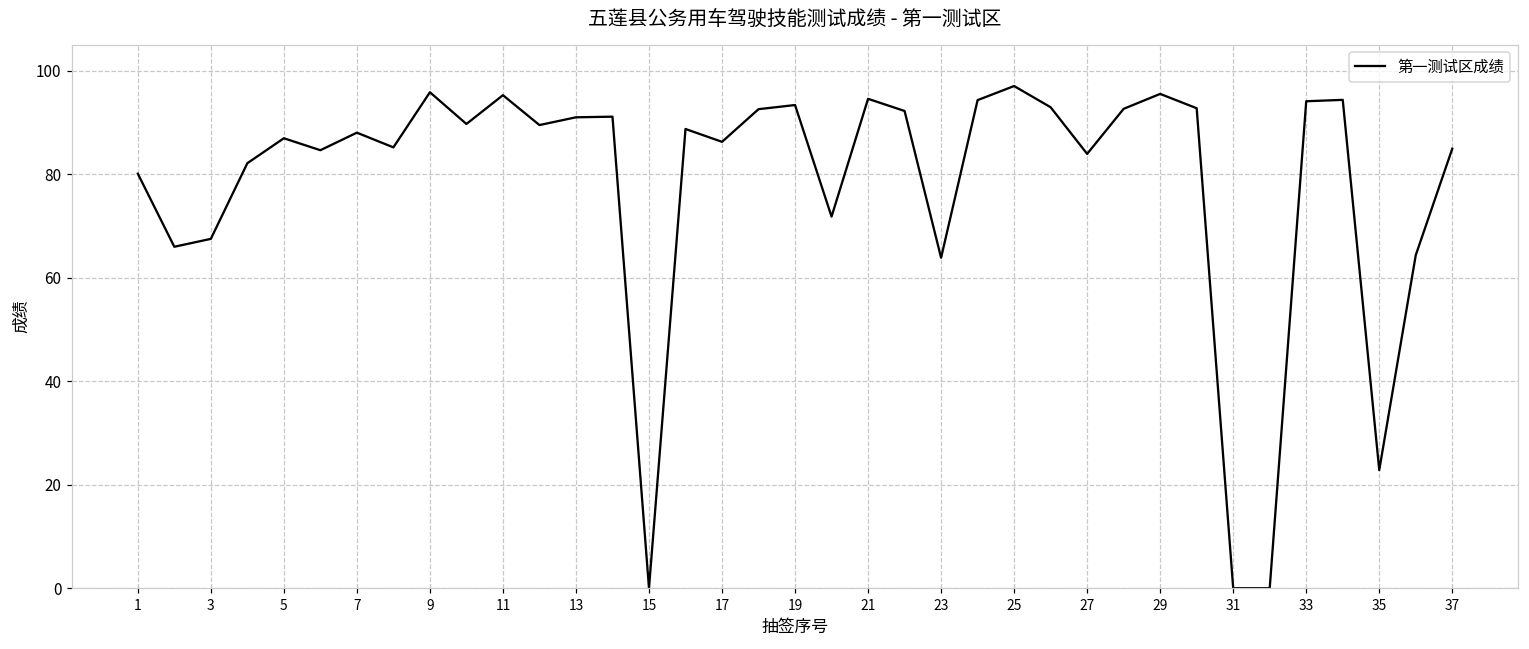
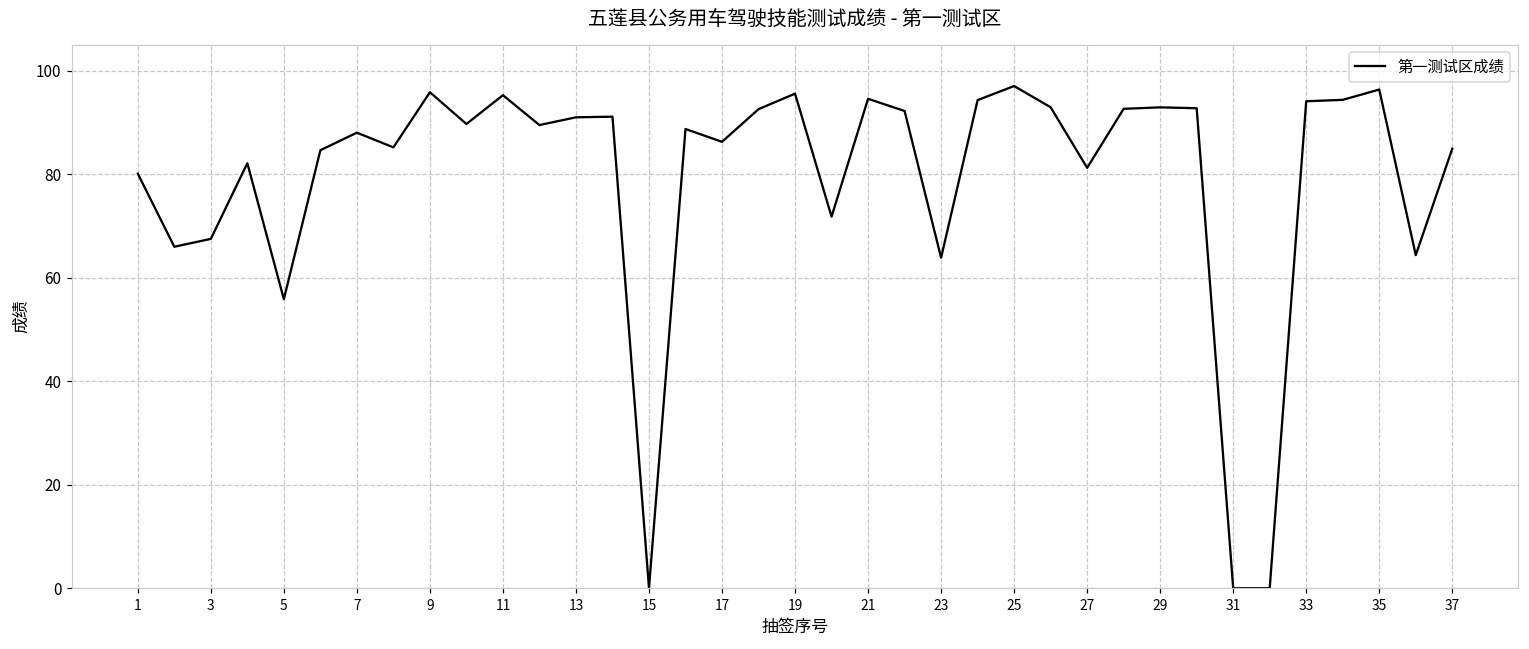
  {
    "1": 80,
    "3": 67,
-   "5": 87,
+   "5": 56,
    "7": 88,
    "9": 96,
    "11": 95,
    "13": 91,
    "15": 0,
    "17": 86,
-   "19": 93,
+   "19": 96,
    "21": 95,
    "23": 64,
    "25": 97,
-   "27": 84,
-   "29": 96,
+   "27": 81,
+   "29": 93,
    "31": 0,
    "33": 94,
-   "35": 23,
+   "35": 96,
    "37": 85
  }
